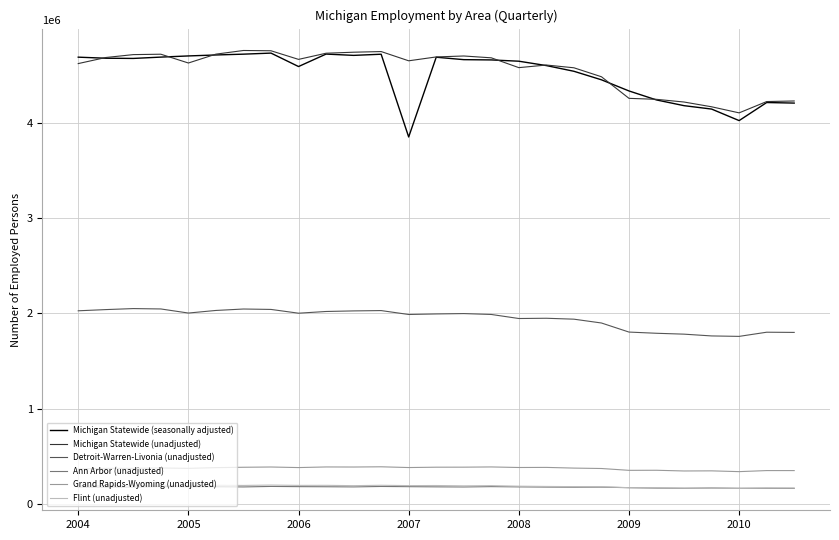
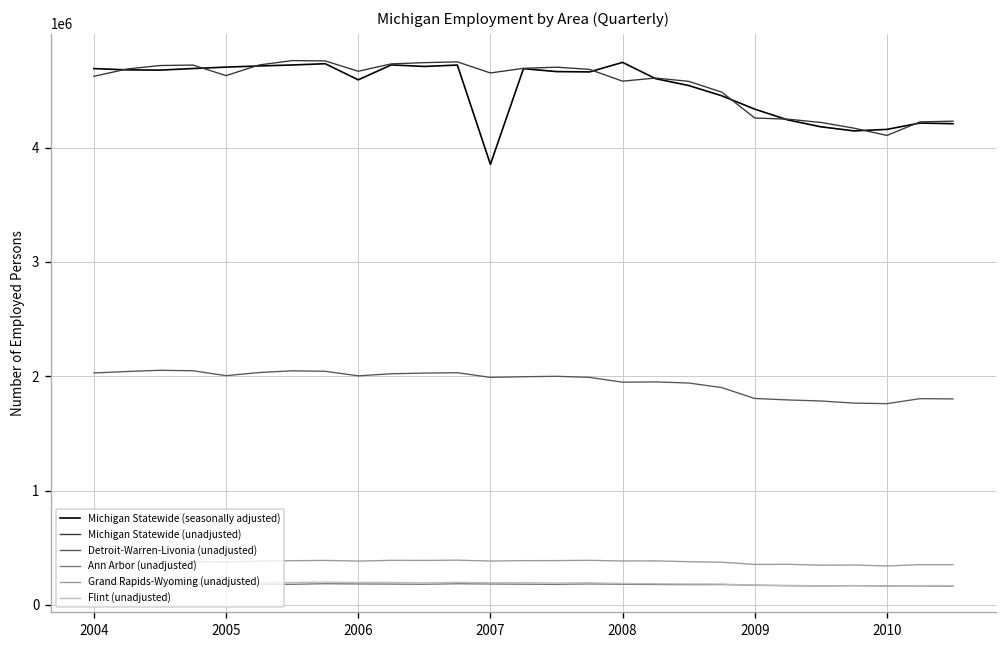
  {
    "Michigan Statewide (seasonally adjusted)": {
      "2004": 4700000,
      "2005": 4700000,
      "2006": 4600000,
      "2007": 3900000,
-     "2008": 4600000,
+     "2008": 4700000,
      "2009": 4300000,
-     "2010": 4000000
+     "2010": 4200000
    }
  }
